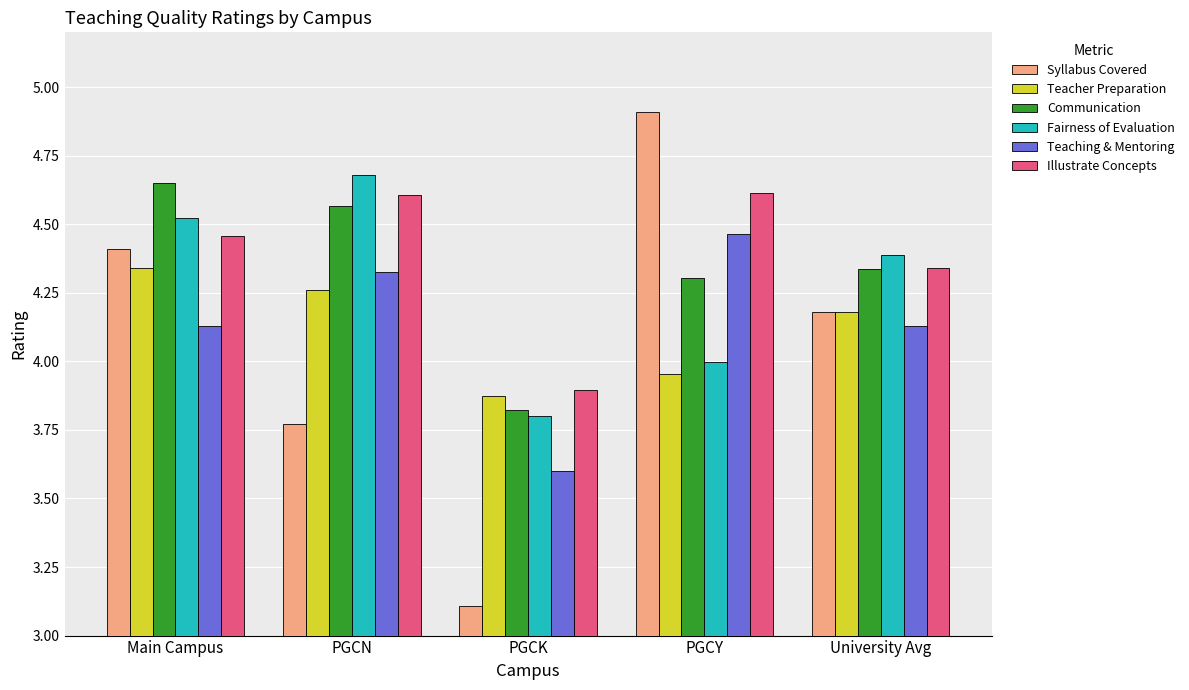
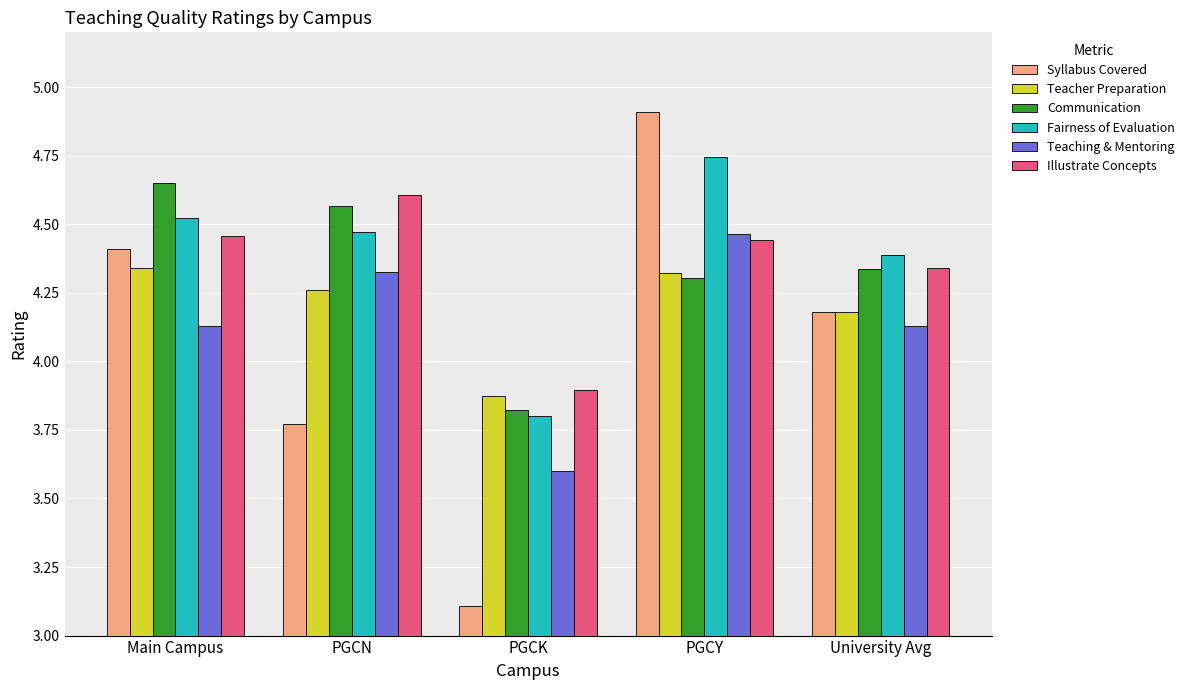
  {
    "Syllabus Covered": {
      "Main Campus": 4.41,
      "PGCN": 3.77,
      "PGCK": 3.11,
      "PGCY": 4.91,
      "University Avg": 4.18
    },
    "Teacher Preparation": {
      "Main Campus": 4.34,
      "PGCN": 4.26,
      "PGCK": 3.87,
-     "PGCY": 3.95,
+     "PGCY": 4.32,
      "University Avg": 4.18
    },
    "Communication": {
      "Main Campus": 4.65,
      "PGCN": 4.57,
      "PGCK": 3.82,
      "PGCY": 4.30,
      "University Avg": 4.34
    },
    "Fairness of Evaluation": {
      "Main Campus": 4.52,
-     "PGCN": 4.68,
+     "PGCN": 4.47,
      "PGCK": 3.80,
-     "PGCY": 4.00,
+     "PGCY": 4.75,
      "University Avg": 4.39
    },
    "Teaching & Mentoring": {
      "Main Campus": 4.13,
      "PGCN": 4.33,
      "PGCK": 3.60,
      "PGCY": 4.46,
      "University Avg": 4.13
    },
    "Illustrate Concepts": {
      "Main Campus": 4.46,
      "PGCN": 4.61,
      "PGCK": 3.90,
-     "PGCY": 4.62,
+     "PGCY": 4.44,
      "University Avg": 4.34
    }
  }
